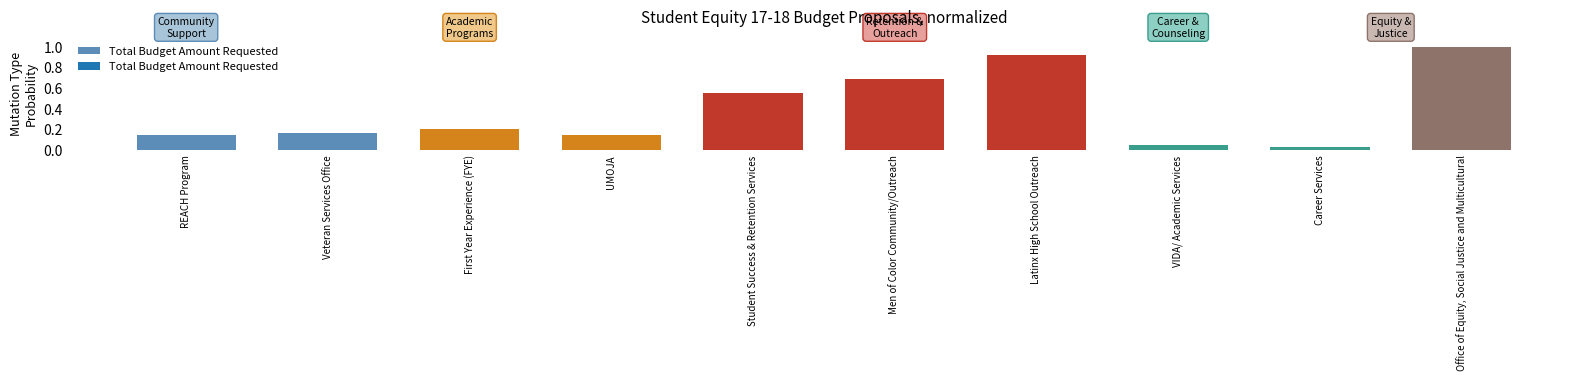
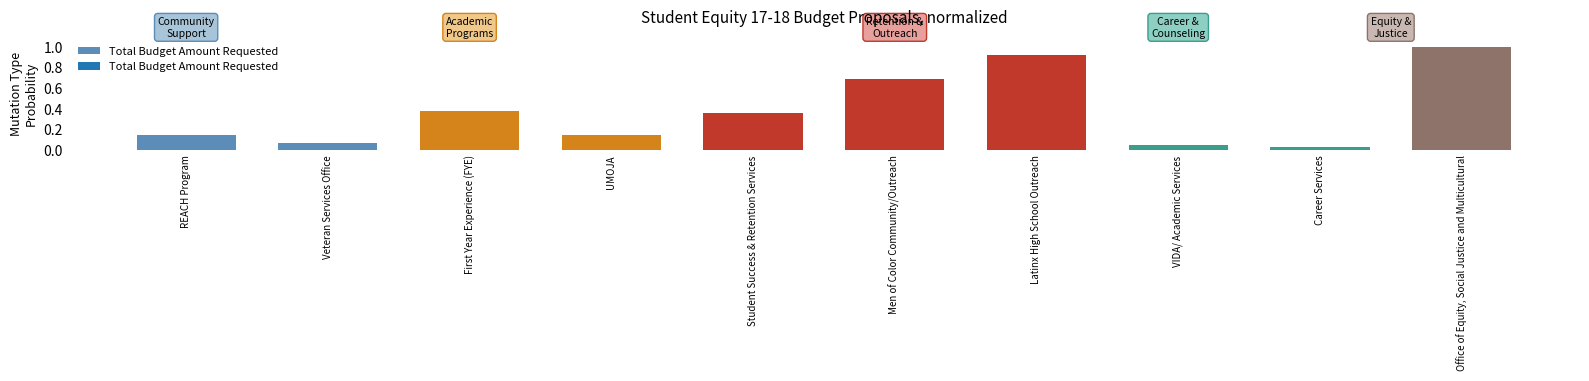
  {
    "REACH Program": 0.15,
-   "Veteran Services Office": 0.17,
-   "First Year Experience (FYE)": 0.20,
+   "Veteran Services Office": 0.07,
+   "First Year Experience (FYE)": 0.38,
    "UMOJA": 0.15,
-   "Student Success & Retention Services": 0.55,
+   "Student Success & Retention Services": 0.36,
    "Men of Color Community/Outreach": 0.69,
    "Latinx High School Outreach": 0.92,
    "VIDA/ Academic Services": 0.05,
    "Career Services": 0.03,
    "Office of Equity, Social Justice and Multicultural": 1.00
  }
